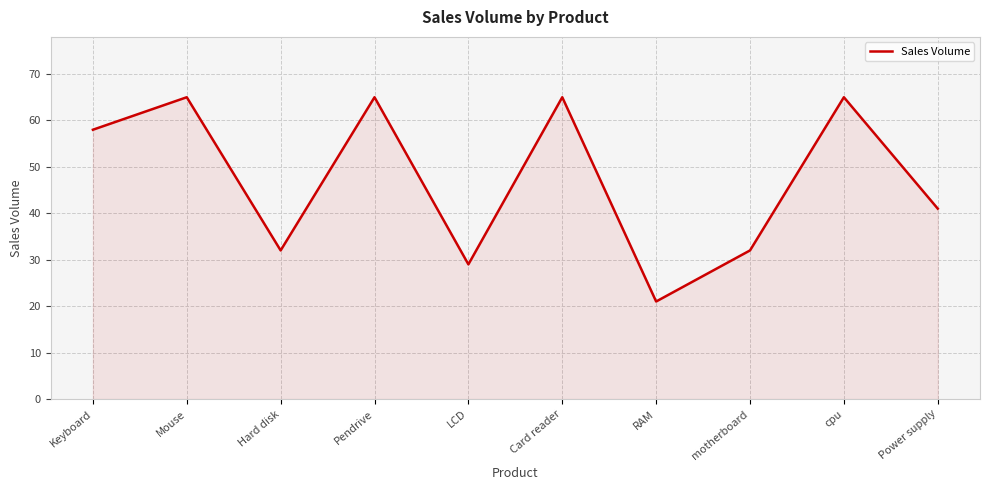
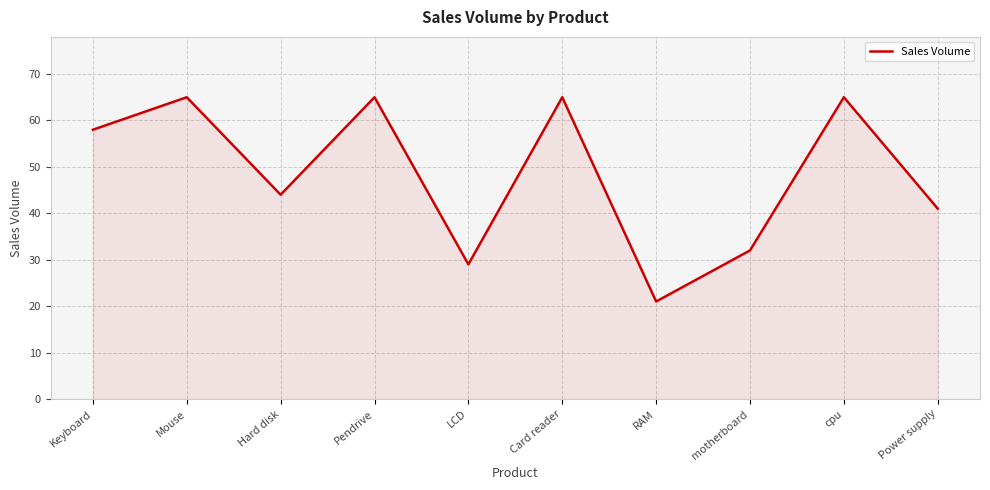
  {
    "Keyboard": 58,
    "Mouse": 65,
-   "Hard disk": 32,
+   "Hard disk": 44,
    "Pendrive": 65,
    "LCD": 29,
    "Card reader": 65,
    "RAM": 21,
    "motherboard": 32,
    "cpu": 65,
    "Power supply": 41
  }
